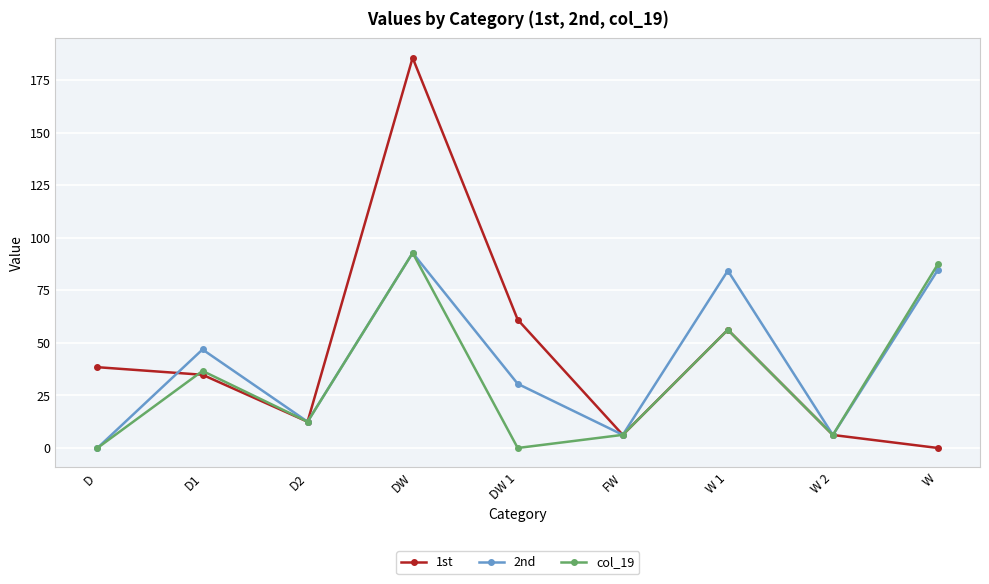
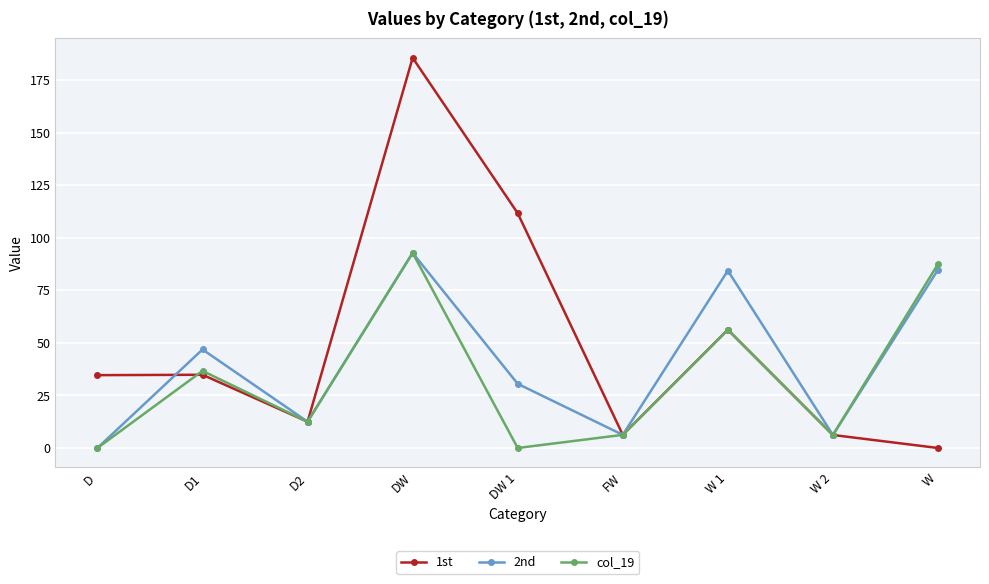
  {
    "1st": {
-     "D": 38,
+     "D": 35,
      "D1": 35,
      "DW": 186,
-     "DW 1": 61,
+     "DW 1": 112,
      "W": 0
    },
    "2nd": {
      "D1": 47,
      "DW 1": 31,
      "W 1": 84,
      "W": 85
    },
    "col_19": {
      "D1": 37,
      "DW 1": 0,
      "W": 88
    }
  }
